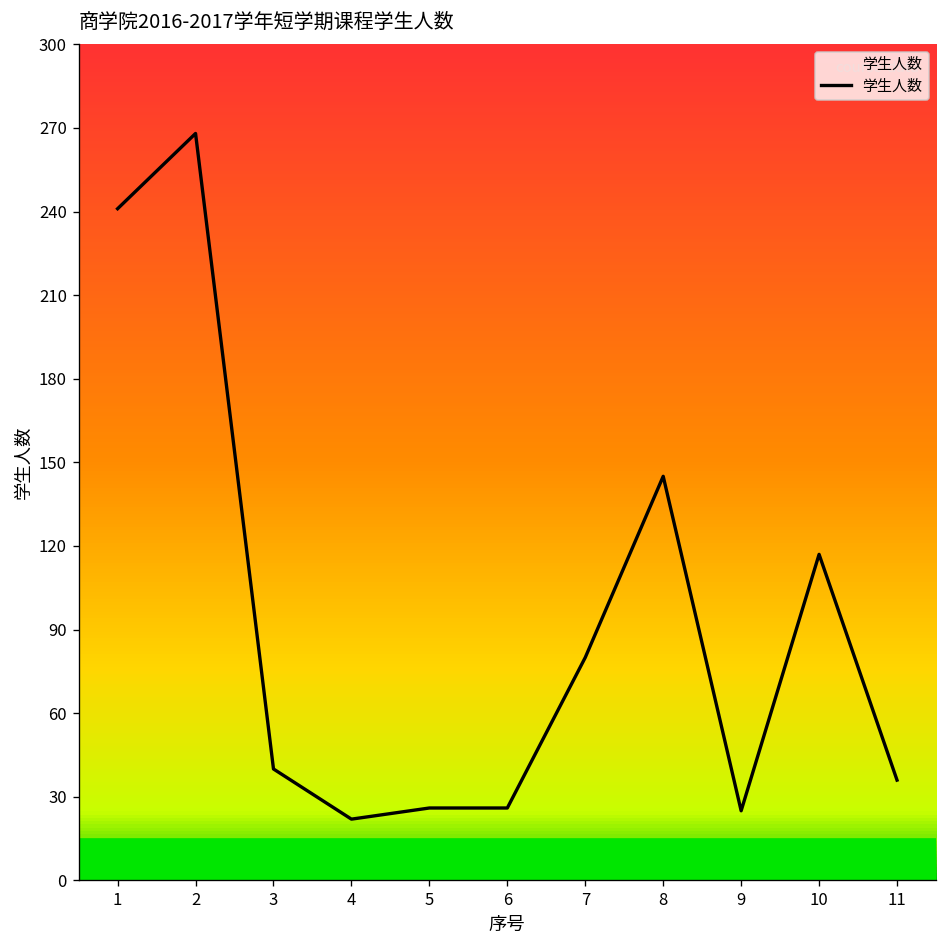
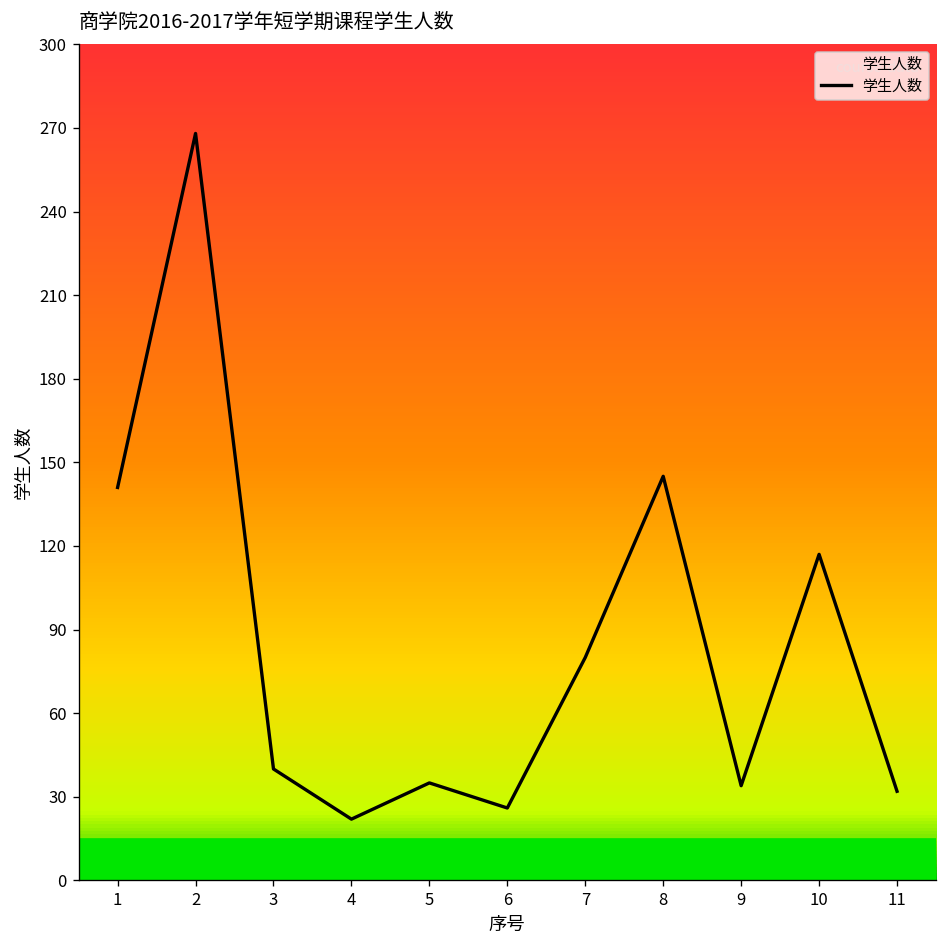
  {
-   "1": 241,
+   "1": 141,
    "2": 268,
    "3": 40,
    "4": 22,
-   "5": 26,
+   "5": 35,
    "6": 26,
    "7": 80,
    "8": 145,
-   "9": 25,
+   "9": 34,
    "10": 117,
-   "11": 36
+   "11": 32
  }
